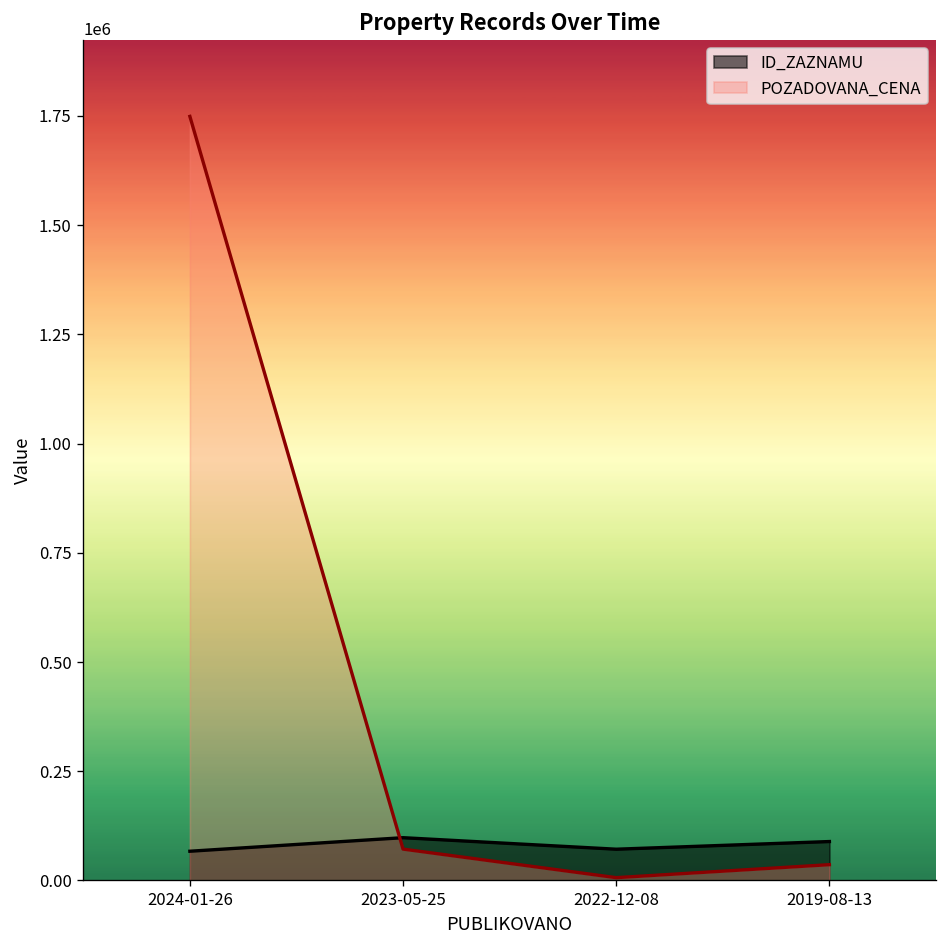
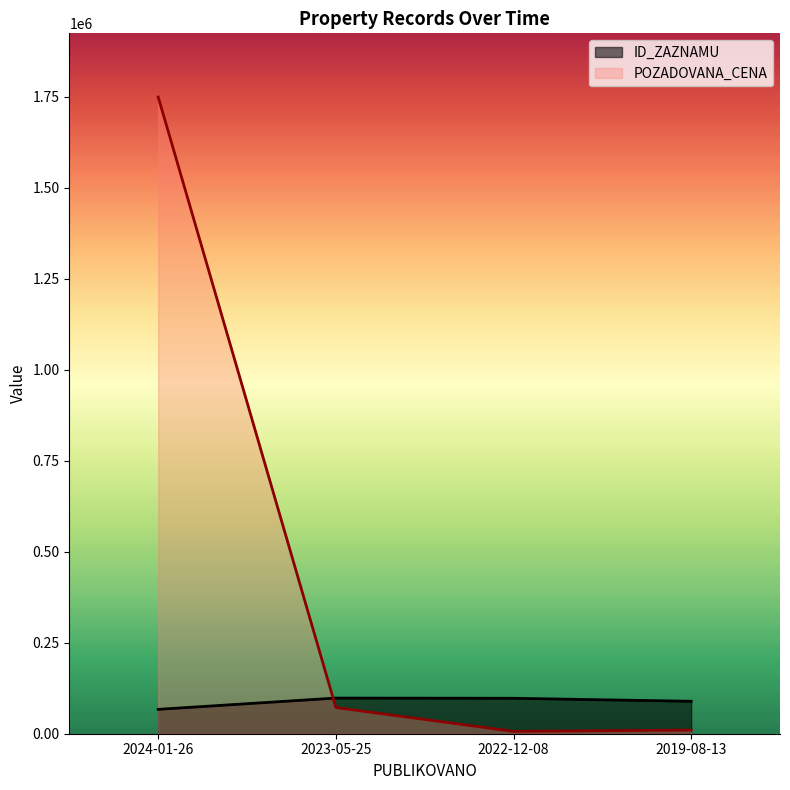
  {
    "ID_ZAZNAMU": {
      "2024-01-26": 70000,
      "2023-05-25": 100000,
-     "2022-12-08": 70000,
+     "2022-12-08": 100000,
      "2019-08-13": 90000
    },
    "POZADOVANA_CENA": {
      "2024-01-26": 1750000,
      "2023-05-25": 70000,
      "2022-12-08": 10000,
-     "2019-08-13": 40000
+     "2019-08-13": 10000
    }
  }
